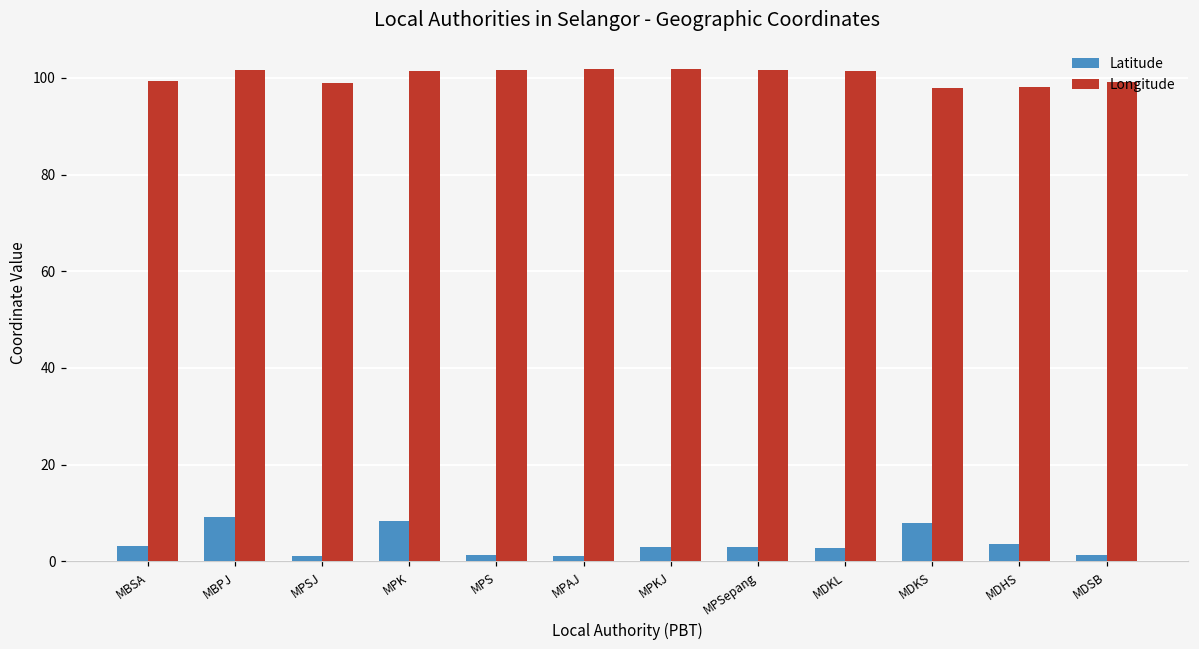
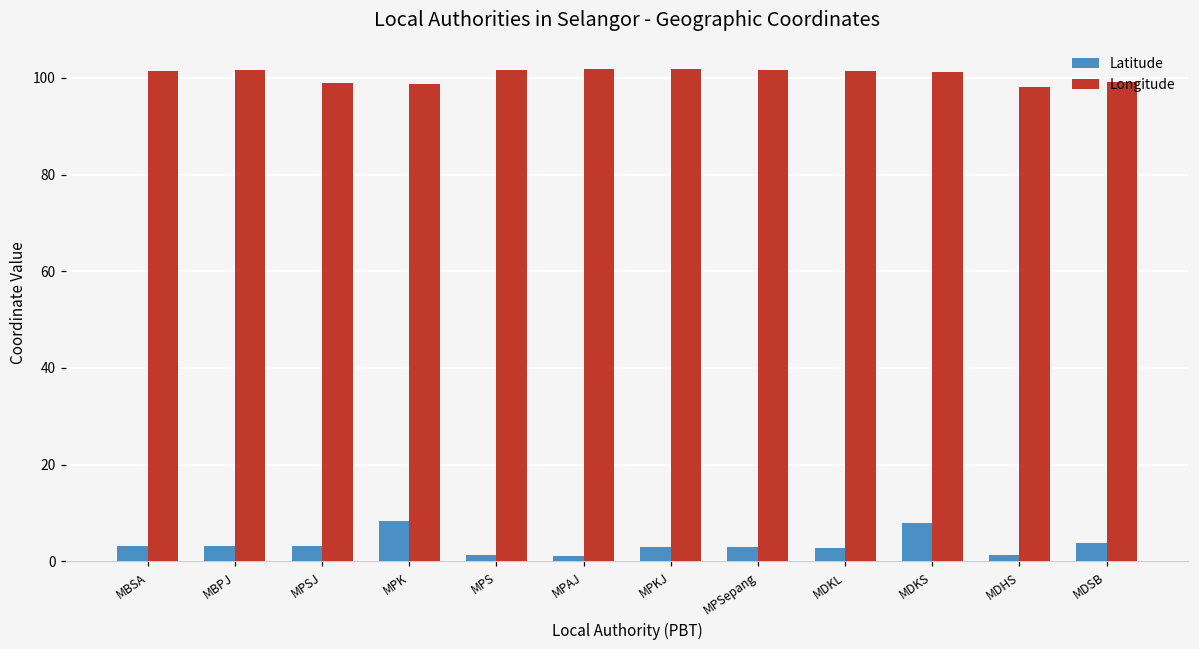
  {
    "Latitude": {
      "MBSA": 3,
-     "MBPJ": 9,
-     "MPSJ": 1,
+     "MBPJ": 3,
+     "MPSJ": 3,
      "MPK": 8,
      "MPS": 1,
      "MPAJ": 1,
      "MPKJ": 3,
      "MPSepang": 3,
      "MDKL": 3,
      "MDKS": 8,
-     "MDHS": 4,
-     "MDSB": 1
+     "MDHS": 1,
+     "MDSB": 4
    },
    "Longitude": {
-     "MBSA": 99,
+     "MBSA": 102,
      "MBPJ": 102,
      "MPSJ": 99,
-     "MPK": 101,
+     "MPK": 99,
      "MPS": 102,
      "MPAJ": 102,
      "MPKJ": 102,
      "MPSepang": 102,
      "MDKL": 101,
-     "MDKS": 98,
+     "MDKS": 101,
      "MDHS": 98,
      "MDSB": 99
    }
  }
